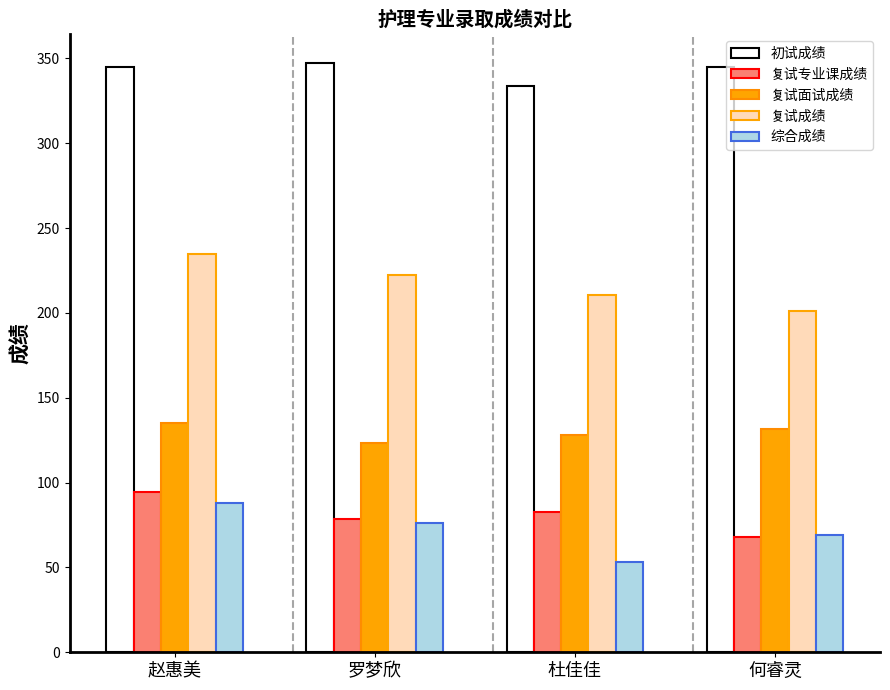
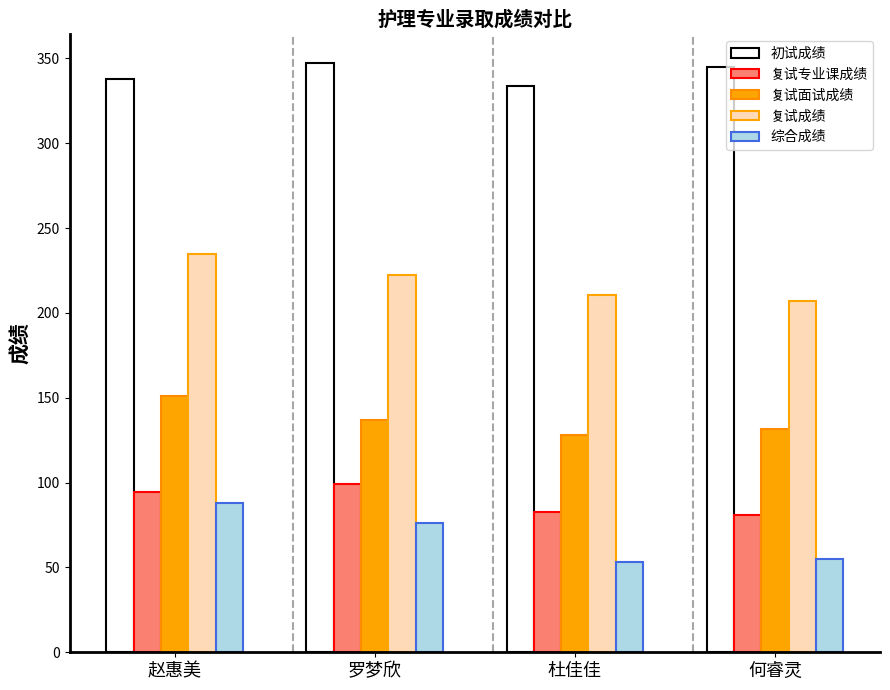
  {
    "初试成绩": {
-     "赵惠美": 345,
+     "赵惠美": 338,
      "罗梦欣": 347,
      "杜佳佳": 334,
      "何睿灵": 345
    },
    "复试专业课成绩": {
      "赵惠美": 95,
-     "罗梦欣": 79,
+     "罗梦欣": 99,
      "杜佳佳": 83,
-     "何睿灵": 68
+     "何睿灵": 81
    },
    "复试面试成绩": {
-     "赵惠美": 135,
-     "罗梦欣": 123,
+     "赵惠美": 151,
+     "罗梦欣": 137,
      "杜佳佳": 128,
      "何睿灵": 132
    },
    "复试成绩": {
      "赵惠美": 235,
      "罗梦欣": 222,
      "杜佳佳": 210,
-     "何睿灵": 201
+     "何睿灵": 207
    },
    "综合成绩": {
      "赵惠美": 88,
      "罗梦欣": 76,
      "杜佳佳": 53,
-     "何睿灵": 69
+     "何睿灵": 55
    }
  }
